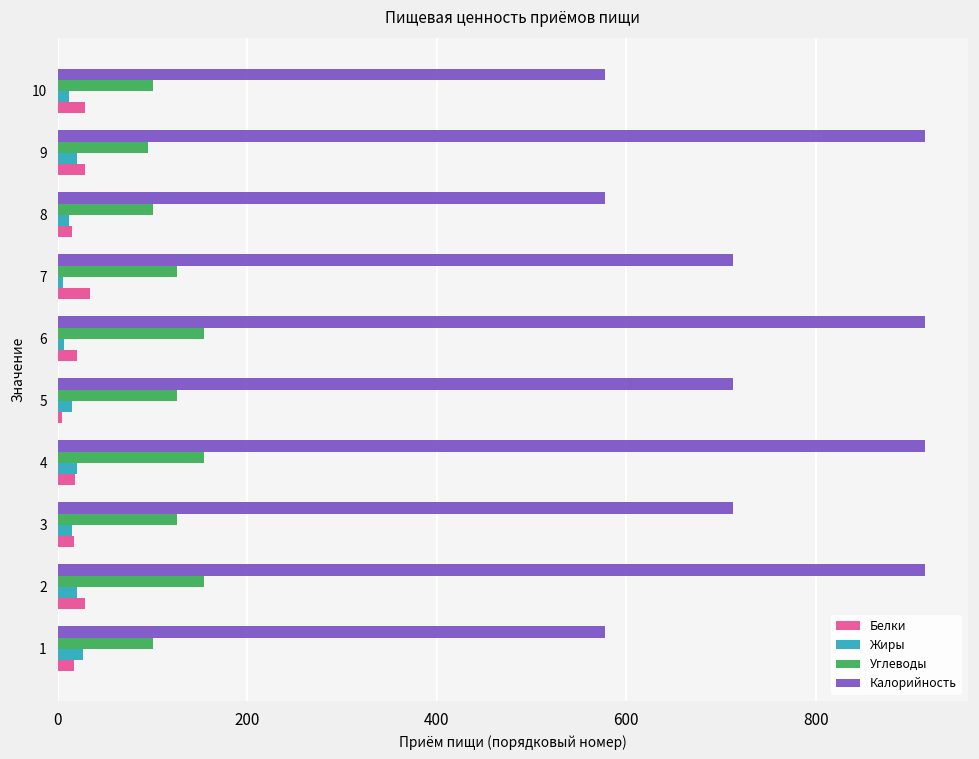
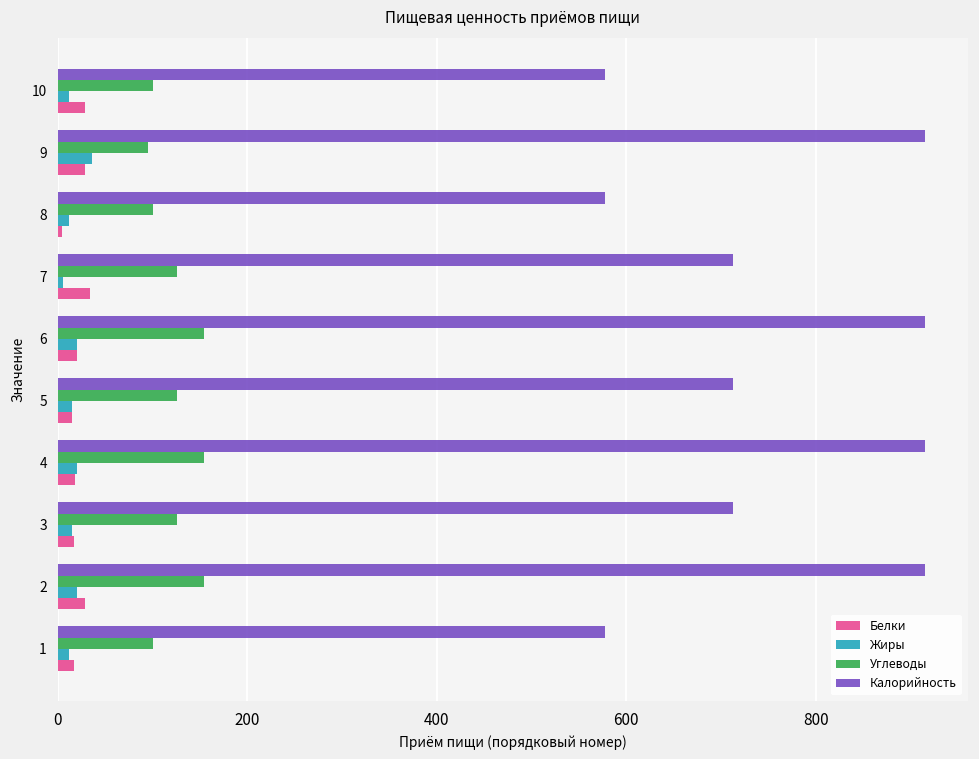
  {
    "Белки": {
      "10": 30,
      "9": 30,
-     "8": 20,
+     "8": 0,
      "7": 30,
      "6": 20,
-     "5": 0,
+     "5": 20,
      "4": 20,
      "3": 20,
      "2": 30,
      "1": 20
    },
    "Жиры": {
      "10": 10,
-     "9": 20,
+     "9": 40,
      "8": 10,
      "7": 10,
-     "6": 10,
+     "6": 20,
      "5": 20,
      "4": 20,
      "3": 20,
      "2": 20,
-     "1": 30
+     "1": 10
    },
    "Углеводы": {
      "10": 100,
      "9": 100,
      "8": 100,
      "7": 130,
      "6": 150,
      "5": 130,
      "4": 150,
      "3": 130,
      "2": 150,
      "1": 100
    },
    "Калорийность": {
      "10": 580,
      "9": 910,
      "8": 580,
      "7": 710,
      "6": 910,
      "5": 710,
      "4": 910,
      "3": 710,
      "2": 910,
      "1": 580
    }
  }
